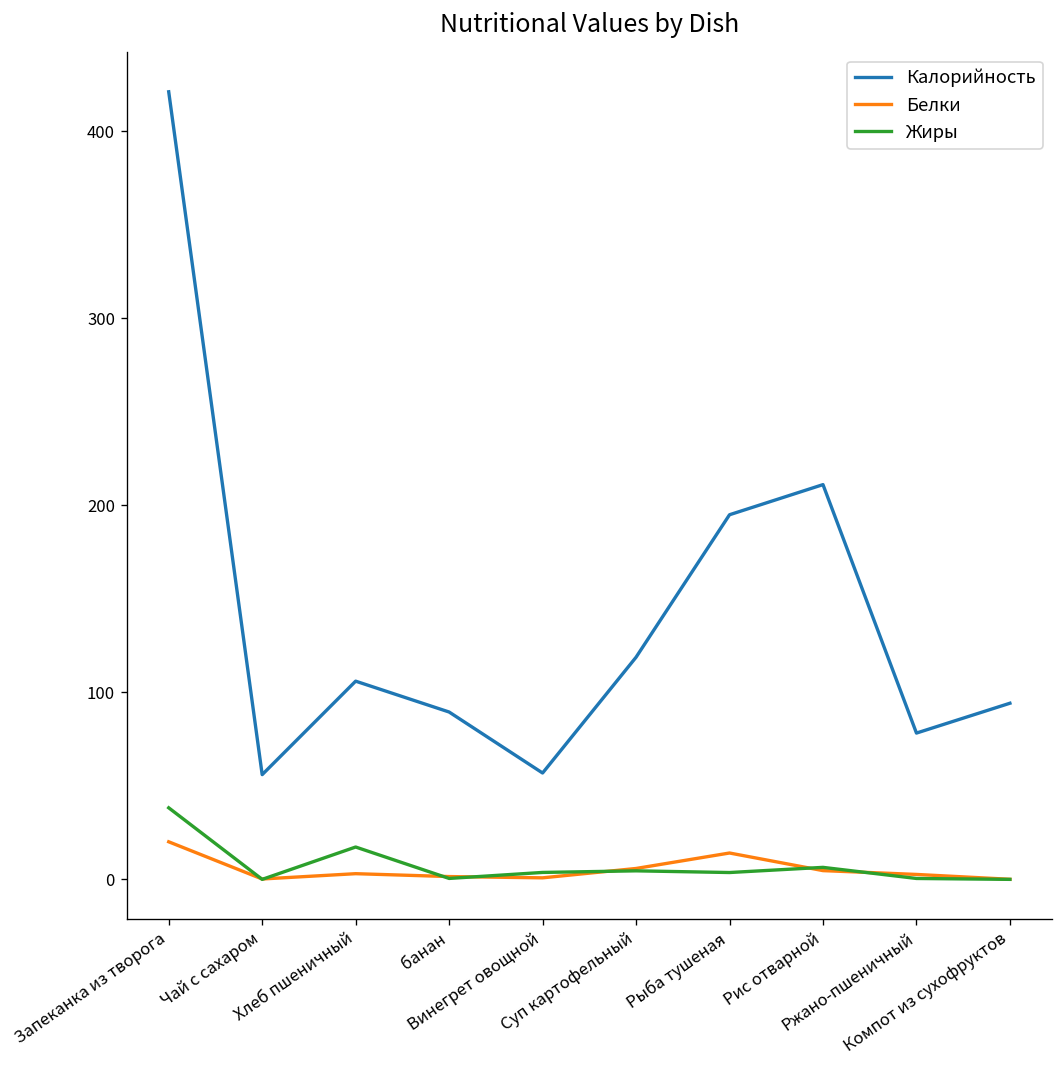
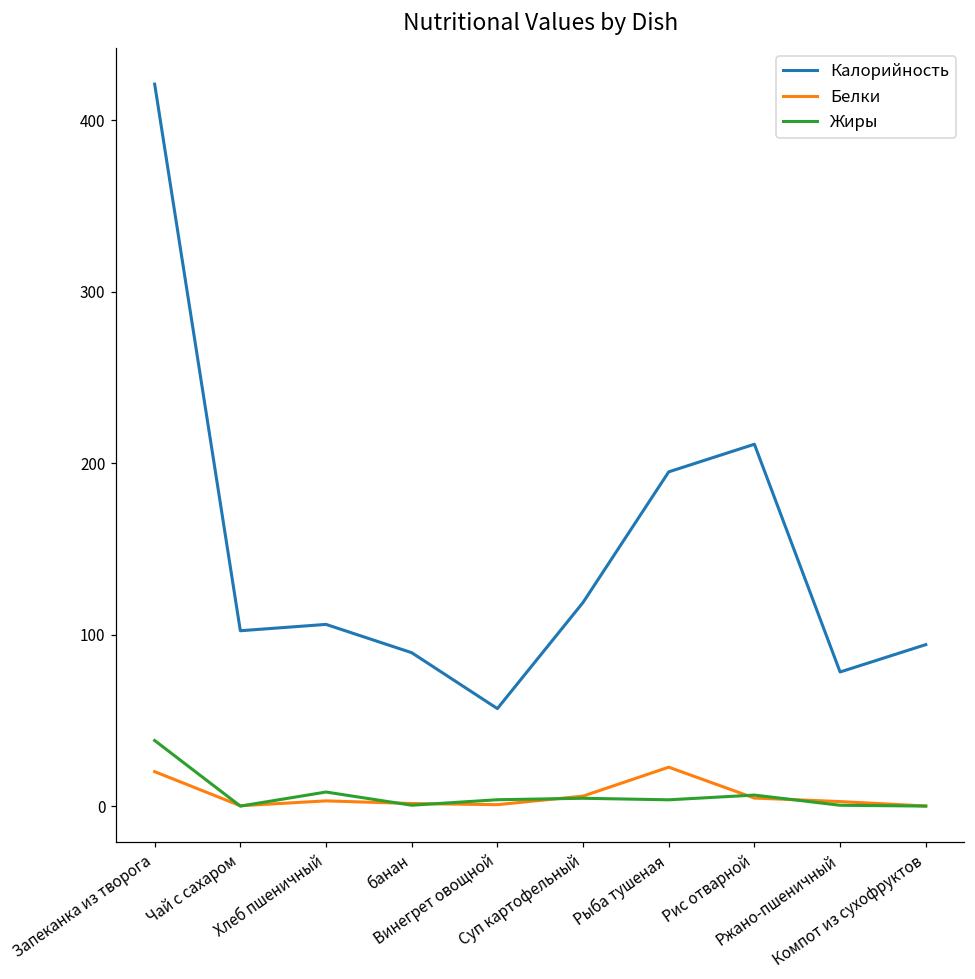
  {
    "Калорийность": {
      "Запеканка из творога": 421,
-     "Чай с сахаром": 56,
+     "Чай с сахаром": 102,
      "Хлеб пшеничный": 106,
      "банан": 90,
      "Винегрет овощной": 57,
      "Суп картофельный": 119,
      "Рыба тушеная": 195,
      "Рис отварной": 211,
      "Ржано-пшеничный": 78,
      "Компот из сухофруктов": 94
    },
    "Белки": {
      "Запеканка из творога": 20,
      "Хлеб пшеничный": 3,
      "Винегрет овощной": 1,
-     "Рыба тушеная": 14,
+     "Рыба тушеная": 23,
      "Рис отварной": 5,
      "Ржано-пшеничный": 3
    },
    "Жиры": {
      "Запеканка из творога": 38,
-     "Хлеб пшеничный": 17,
+     "Хлеб пшеничный": 8,
      "Винегрет овощной": 4,
      "Рыба тушеная": 4,
      "Рис отварной": 6,
      "Ржано-пшеничный": 0
    }
  }
